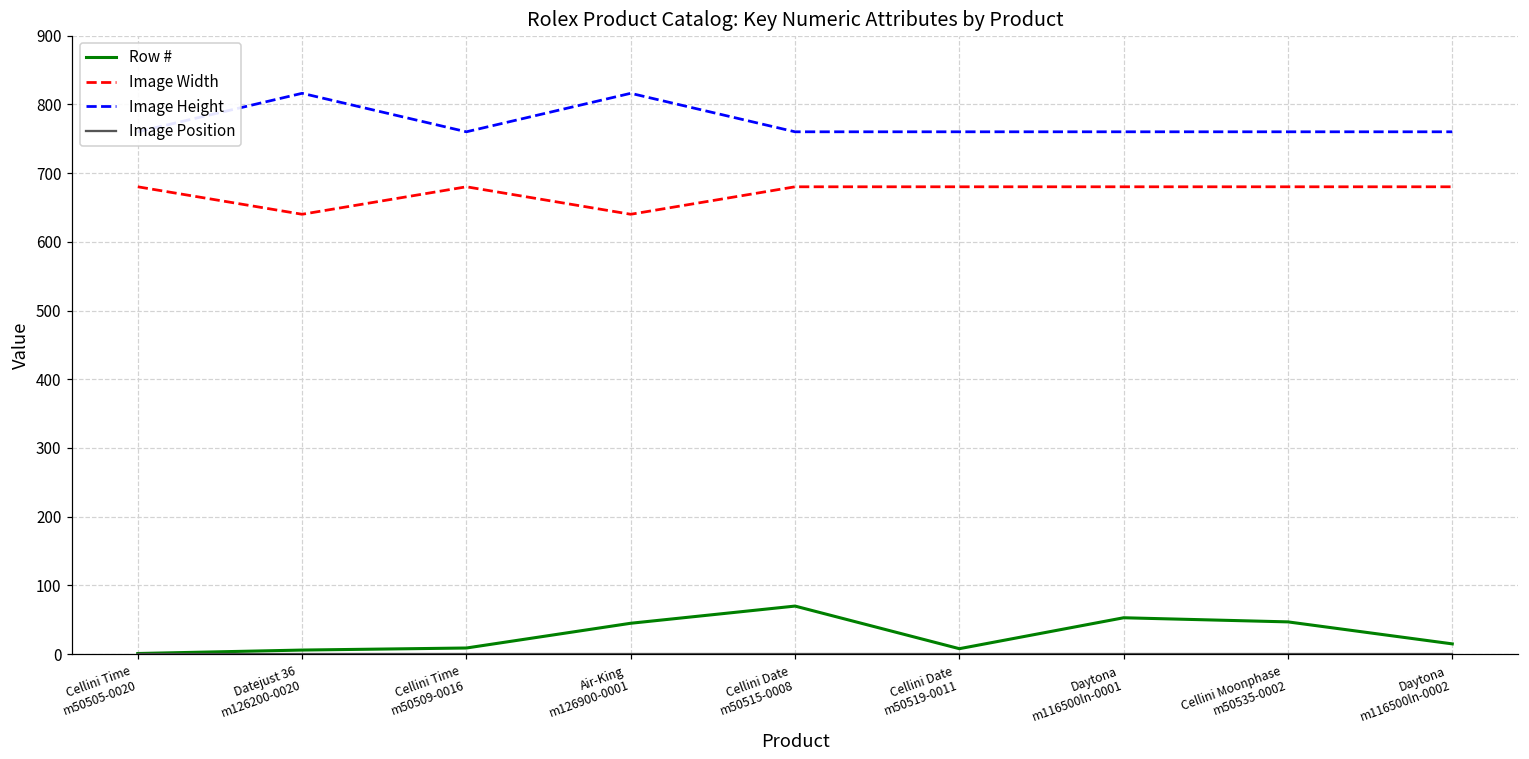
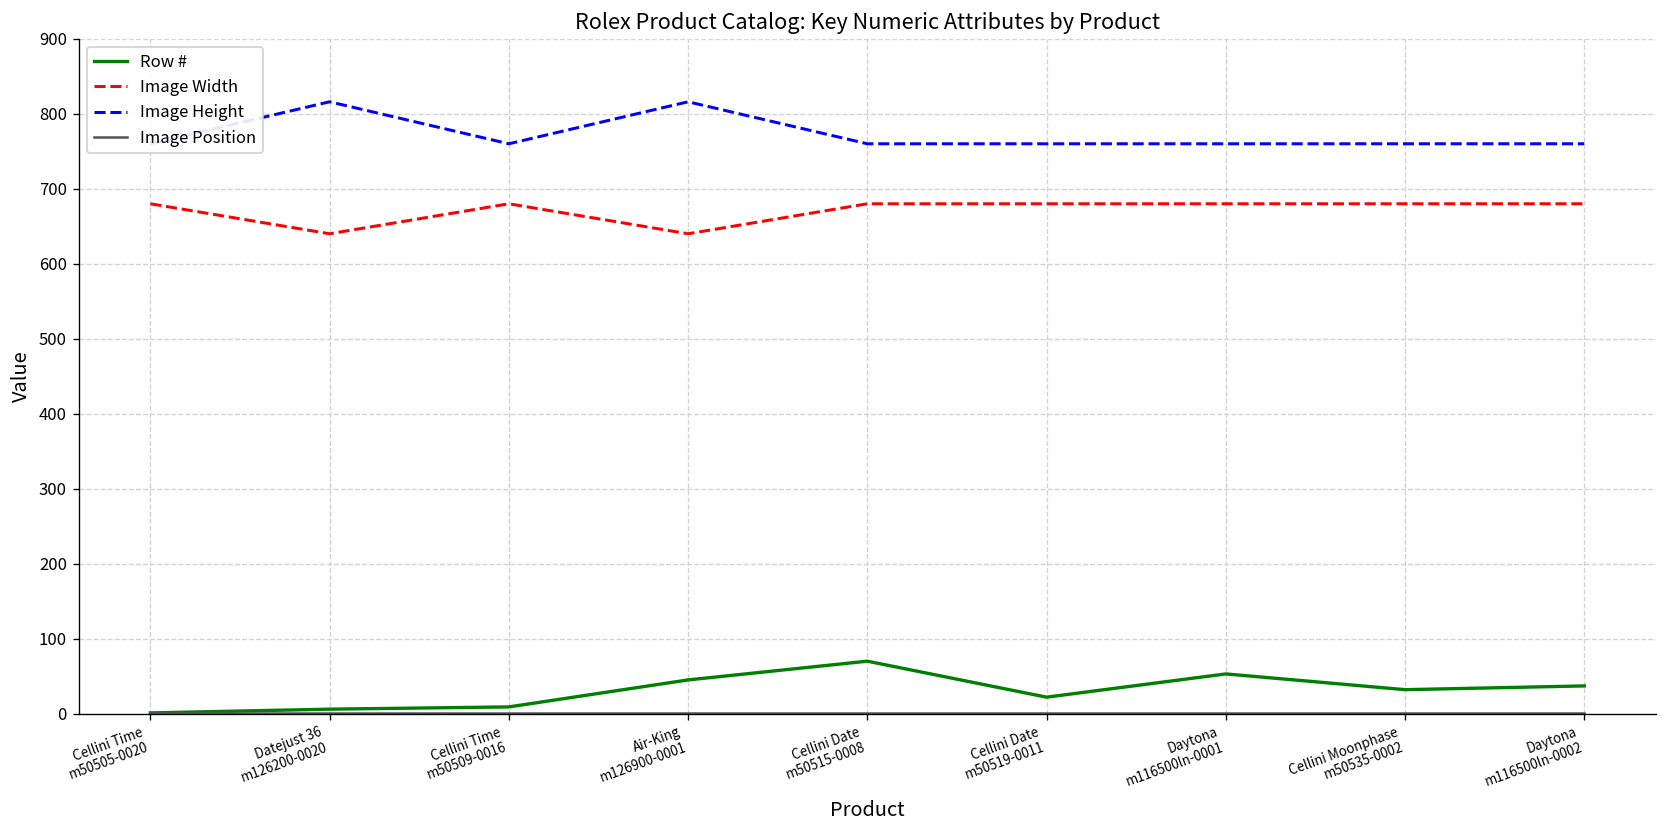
  {
    "Row #": {
      "Datejust 36 m126200-0020": 10,
      "Cellini Time m50509-0016": 10,
      "Air-King m126900-0001": 50,
      "Cellini Date m50515-0008": 70,
-     "Cellini Date m50519-0011": 10,
+     "Cellini Date m50519-0011": 20,
      "Daytona m116500ln-0001": 50,
-     "Cellini Moonphase m50535-0002": 50,
-     "Daytona m116500ln-0002": 20
+     "Cellini Moonphase m50535-0002": 30,
+     "Daytona m116500ln-0002": 40
    },
    "Image Width": {
      "Cellini Time m50505-0020": 680,
      "Datejust 36 m126200-0020": 640,
      "Cellini Time m50509-0016": 680,
      "Air-King m126900-0001": 640,
      "Cellini Date m50515-0008": 680,
      "Cellini Date m50519-0011": 680,
      "Daytona m116500ln-0001": 680,
      "Cellini Moonphase m50535-0002": 680,
      "Daytona m116500ln-0002": 680
    },
    "Image Height": {
      "Datejust 36 m126200-0020": 820,
      "Cellini Time m50509-0016": 760,
      "Air-King m126900-0001": 820,
      "Cellini Date m50515-0008": 760,
      "Cellini Date m50519-0011": 760,
      "Daytona m116500ln-0001": 760,
      "Cellini Moonphase m50535-0002": 760,
      "Daytona m116500ln-0002": 760
    },
    "Image Position": {
      "Datejust 36 m126200-0020": 0,
      "Cellini Time m50509-0016": 0,
      "Air-King m126900-0001": 0,
      "Cellini Date m50515-0008": 0,
      "Cellini Date m50519-0011": 0,
      "Daytona m116500ln-0001": 0,
      "Cellini Moonphase m50535-0002": 0,
      "Daytona m116500ln-0002": 0
    }
  }
